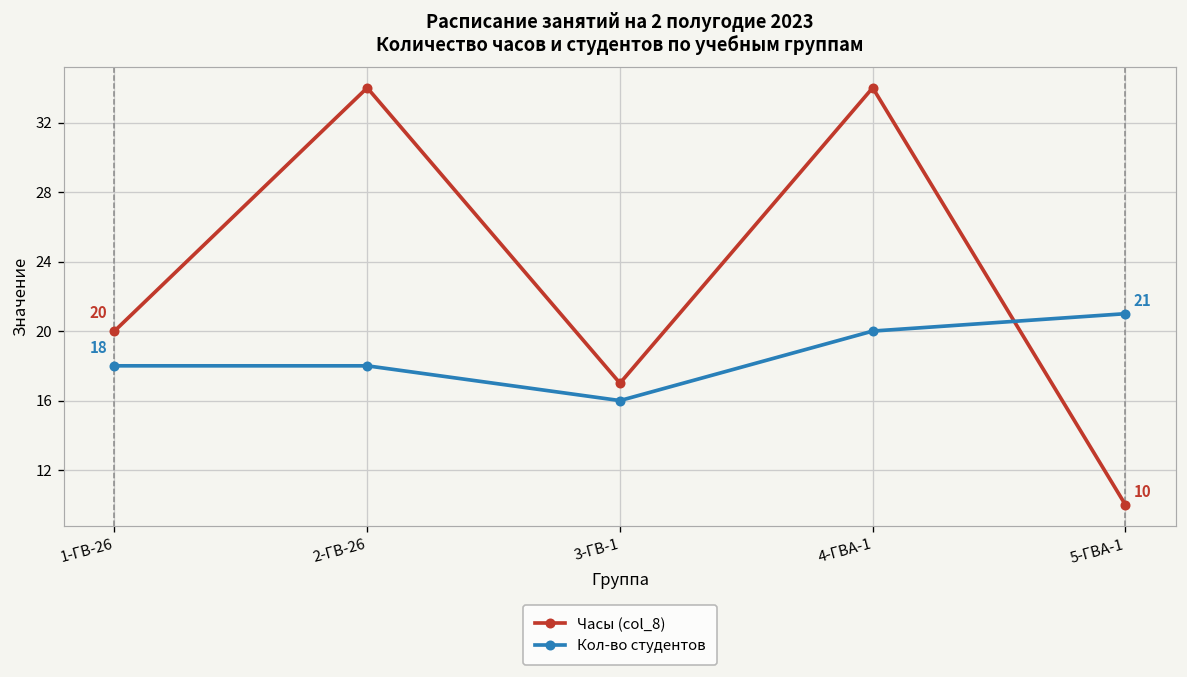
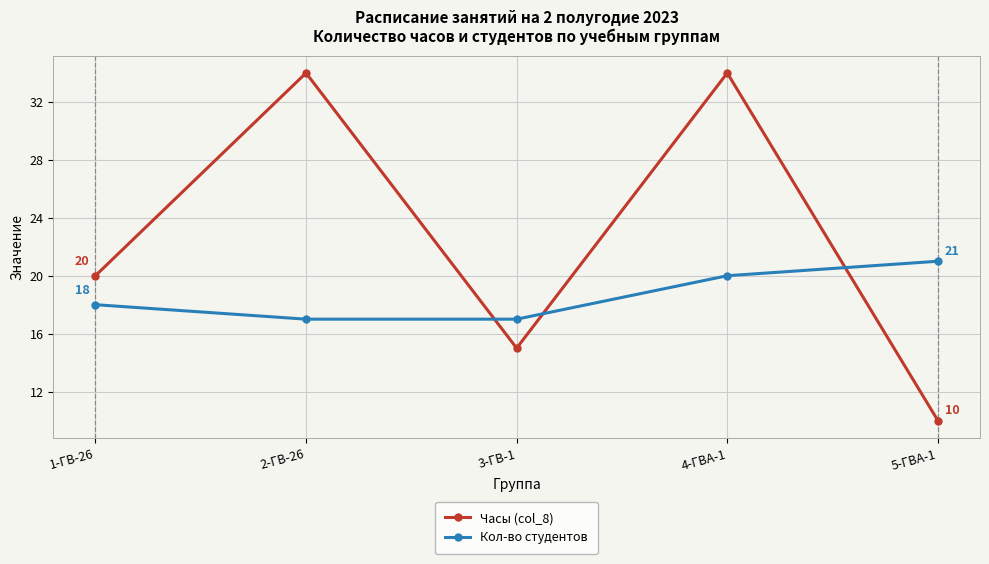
  {
    "Часы (col_8)": {
      "2-ГВ-26": 34,
-     "3-ГВ-1": 17,
+     "3-ГВ-1": 15,
      "4-ГВА-1": 34
    },
    "Кол-во студентов": {
-     "2-ГВ-26": 18,
-     "3-ГВ-1": 16,
+     "2-ГВ-26": 17,
+     "3-ГВ-1": 17,
      "4-ГВА-1": 20
    }
  }
